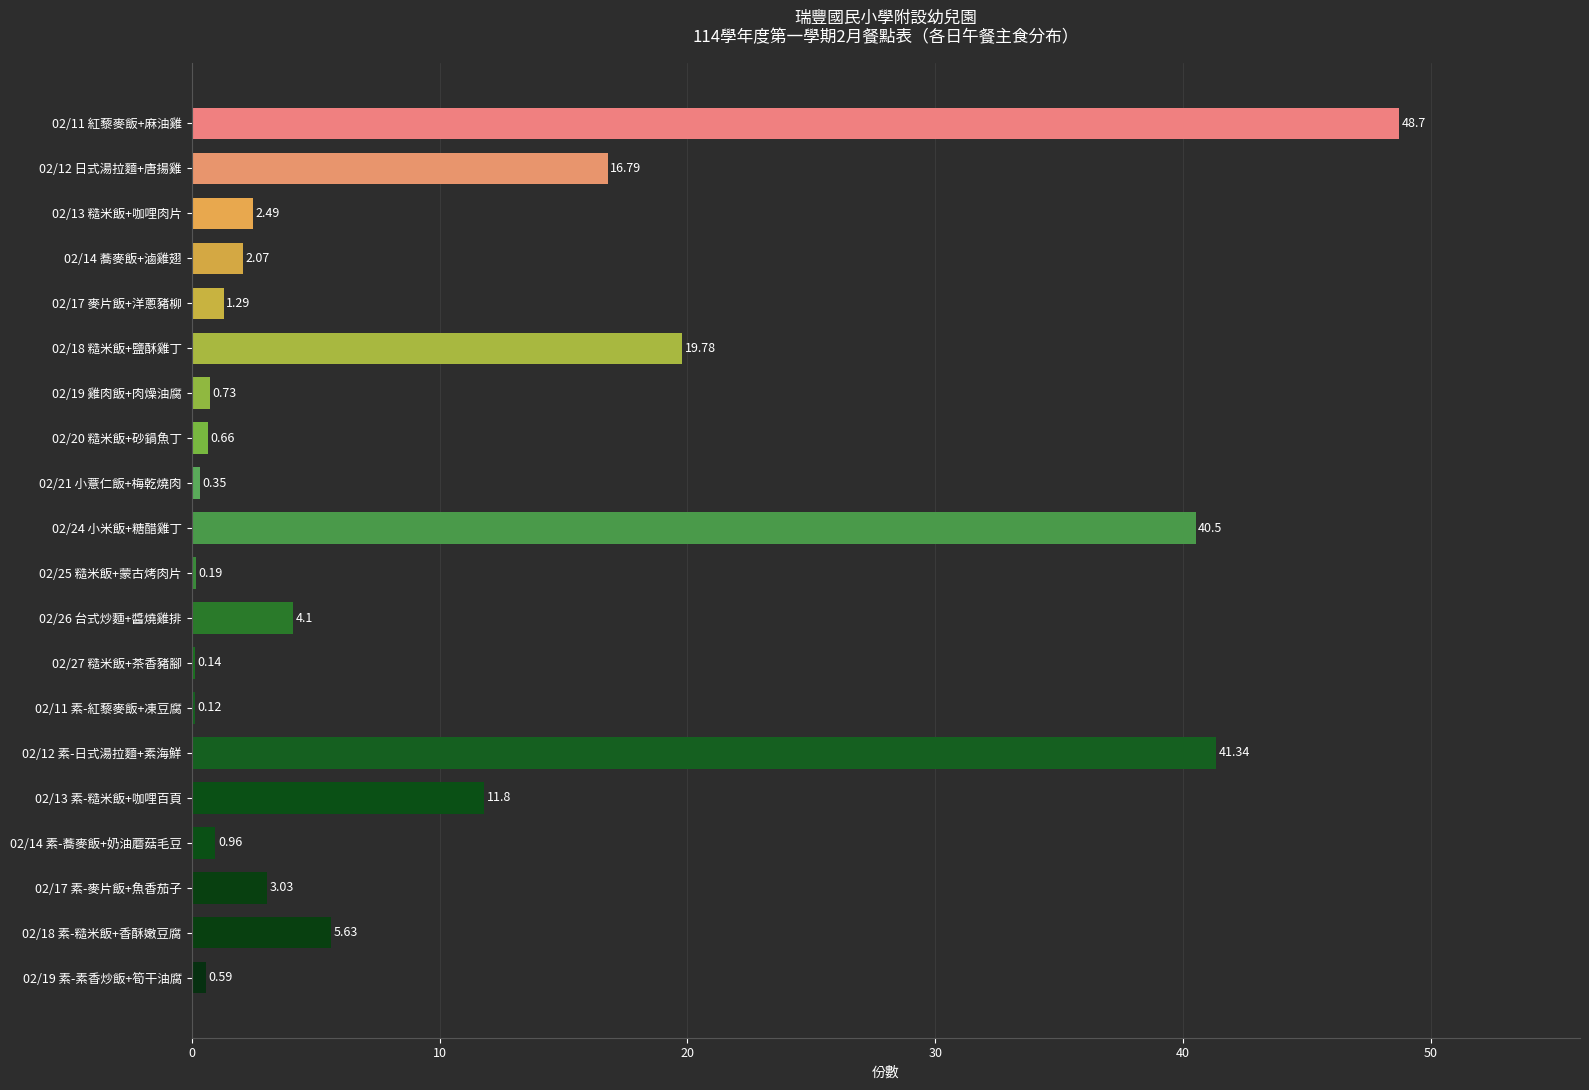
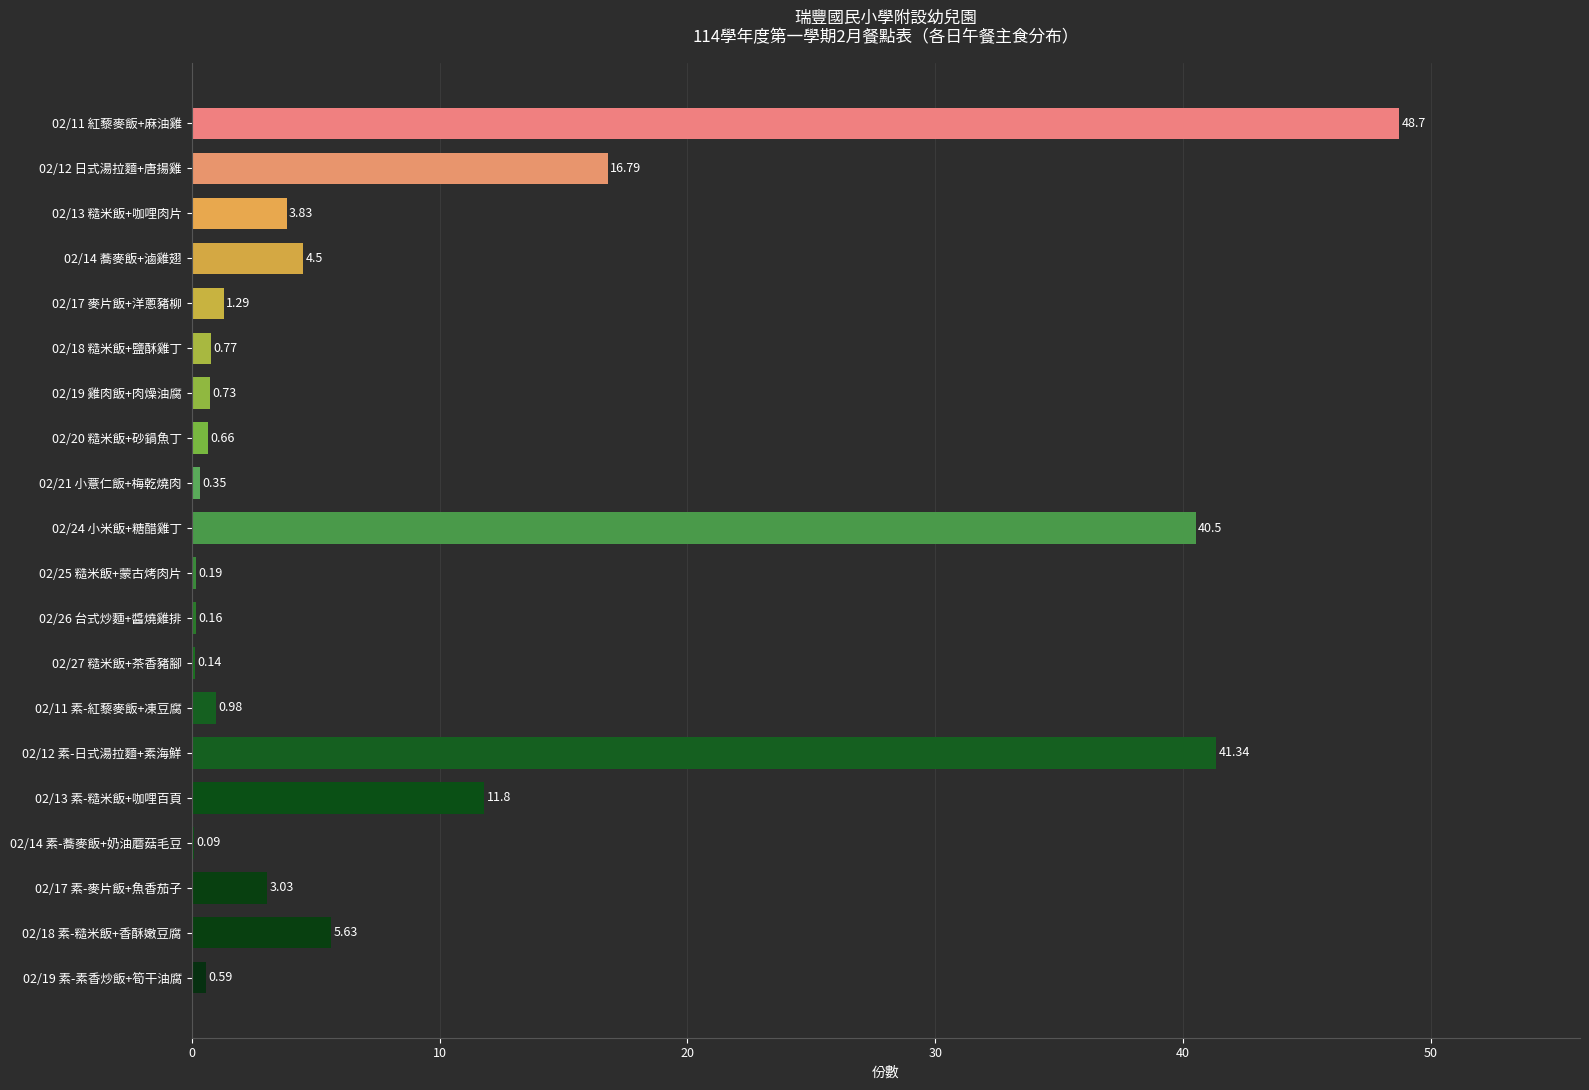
  {
    "02/11 紅藜麥飯+麻油雞": 48.7,
    "02/12 日式湯拉麵+唐揚雞": 16.79,
-   "02/13 糙米飯+咖哩肉片": 2.49,
-   "02/14 蕎麥飯+滷雞翅": 2.07,
+   "02/13 糙米飯+咖哩肉片": 3.83,
+   "02/14 蕎麥飯+滷雞翅": 4.5,
    "02/17 麥片飯+洋蔥豬柳": 1.29,
-   "02/18 糙米飯+鹽酥雞丁": 19.78,
+   "02/18 糙米飯+鹽酥雞丁": 0.77,
    "02/19 雞肉飯+肉燥油腐": 0.73,
    "02/20 糙米飯+砂鍋魚丁": 0.66,
    "02/21 小薏仁飯+梅乾燒肉": 0.35,
    "02/24 小米飯+糖醋雞丁": 40.5,
    "02/25 糙米飯+蒙古烤肉片": 0.19,
-   "02/26 台式炒麵+醬燒雞排": 4.1,
+   "02/26 台式炒麵+醬燒雞排": 0.16,
    "02/27 糙米飯+茶香豬腳": 0.14,
-   "02/11 素-紅藜麥飯+凍豆腐": 0.12,
+   "02/11 素-紅藜麥飯+凍豆腐": 0.98,
    "02/12 素-日式湯拉麵+素海鮮": 41.34,
    "02/13 素-糙米飯+咖哩百頁": 11.8,
-   "02/14 素-蕎麥飯+奶油蘑菇毛豆": 0.96,
+   "02/14 素-蕎麥飯+奶油蘑菇毛豆": 0.09,
    "02/17 素-麥片飯+魚香茄子": 3.03,
    "02/18 素-糙米飯+香酥嫩豆腐": 5.63,
    "02/19 素-素香炒飯+筍干油腐": 0.59
  }
